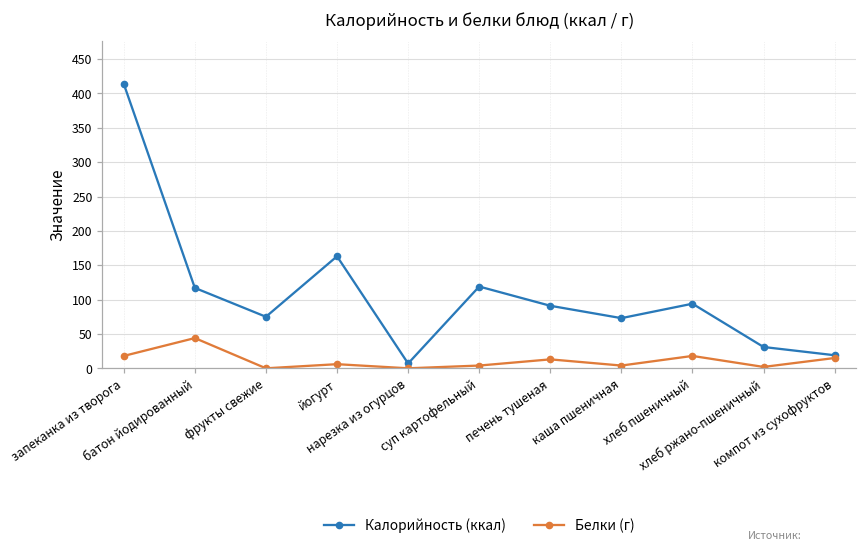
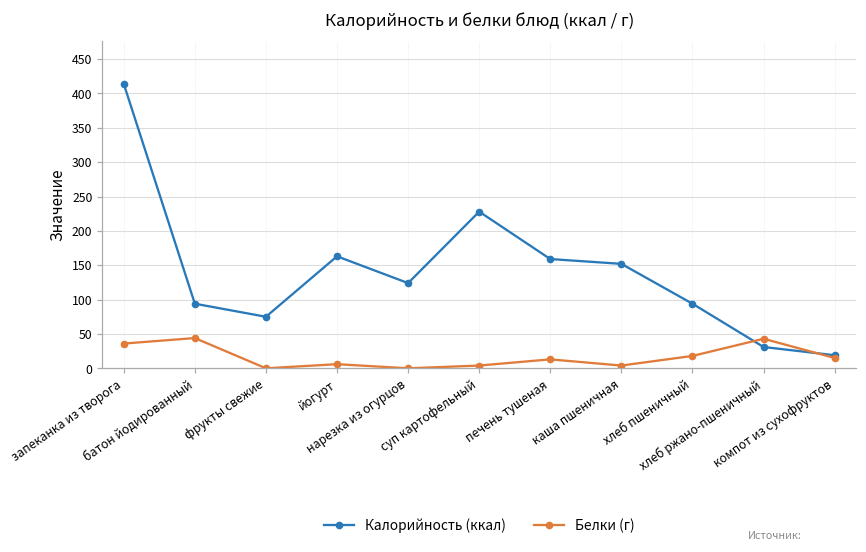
  {
    "Калорийность (ккал)": {
      "запеканка из творога": 410,
-     "батон йодированный": 120,
+     "батон йодированный": 90,
      "фрукты свежие": 80,
      "йогурт": 160,
-     "нарезка из огурцов": 10,
-     "суп картофельный": 120,
-     "печень тушеная": 90,
-     "каша пшеничная": 70,
+     "нарезка из огурцов": 120,
+     "суп картофельный": 230,
+     "печень тушеная": 160,
+     "каша пшеничная": 150,
      "хлеб пшеничный": 90,
      "хлеб ржано-пшеничный": 30
    },
    "Белки (г)": {
-     "запеканка из творога": 20,
+     "запеканка из творога": 40,
      "батон йодированный": 40,
      "фрукты свежие": 0,
      "йогурт": 10,
      "нарезка из огурцов": 0,
      "суп картофельный": 0,
      "печень тушеная": 10,
      "каша пшеничная": 0,
      "хлеб пшеничный": 20,
-     "хлеб ржано-пшеничный": 0
+     "хлеб ржано-пшеничный": 40
    }
  }
